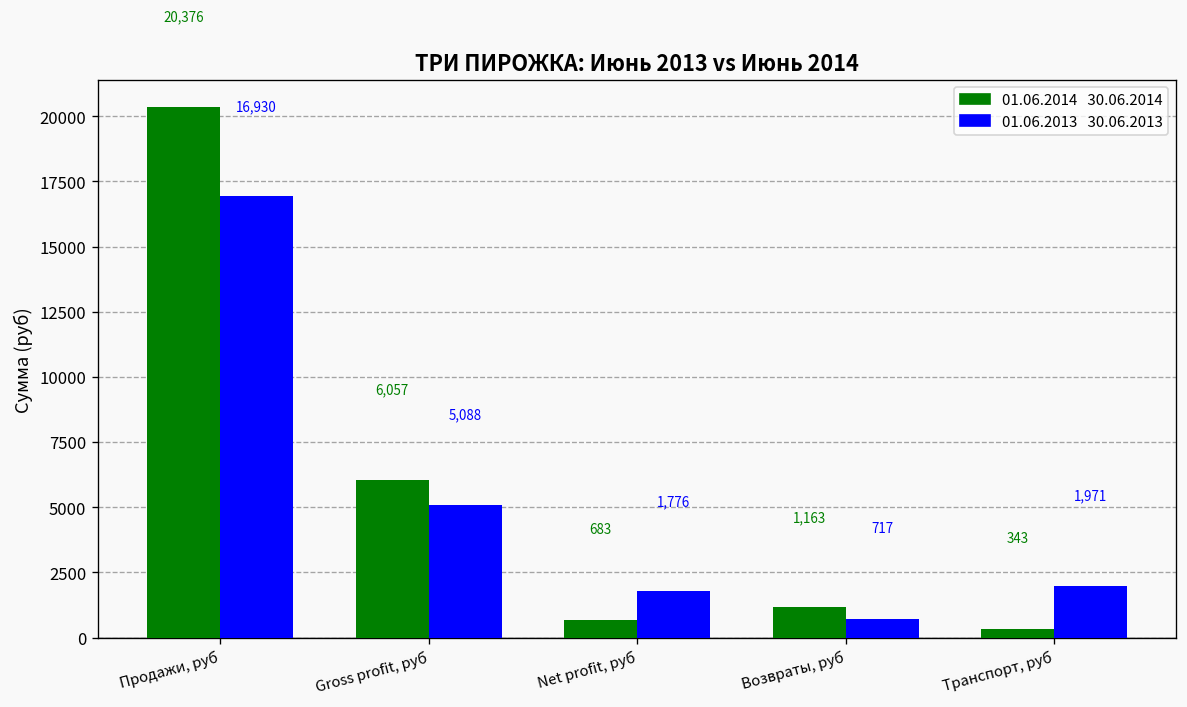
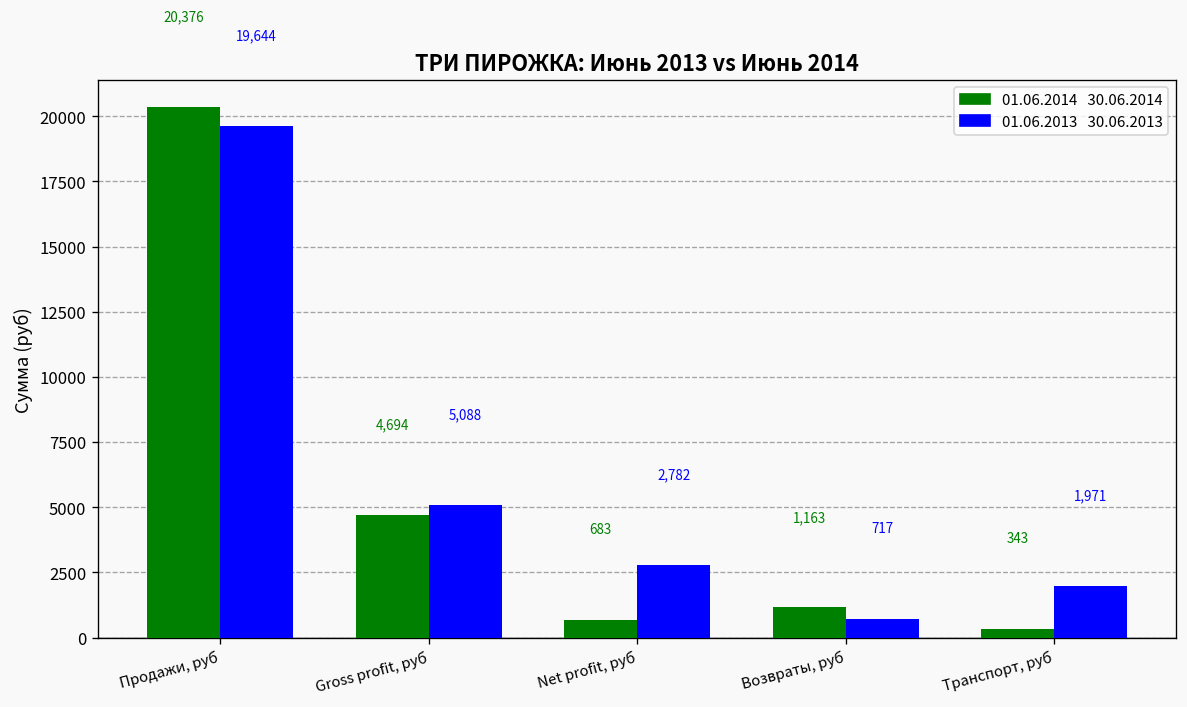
  {
    "01.06.2014 30.06.2014": {
-     "Gross profit, руб": "6,057"
+     "Gross profit, руб": "4,694"
    },
    "01.06.2013 30.06.2013": {
-     "Продажи, руб": "16,930",
-     "Net profit, руб": "1,776"
+     "Продажи, руб": "19,644",
+     "Net profit, руб": "2,782"
    }
  }
